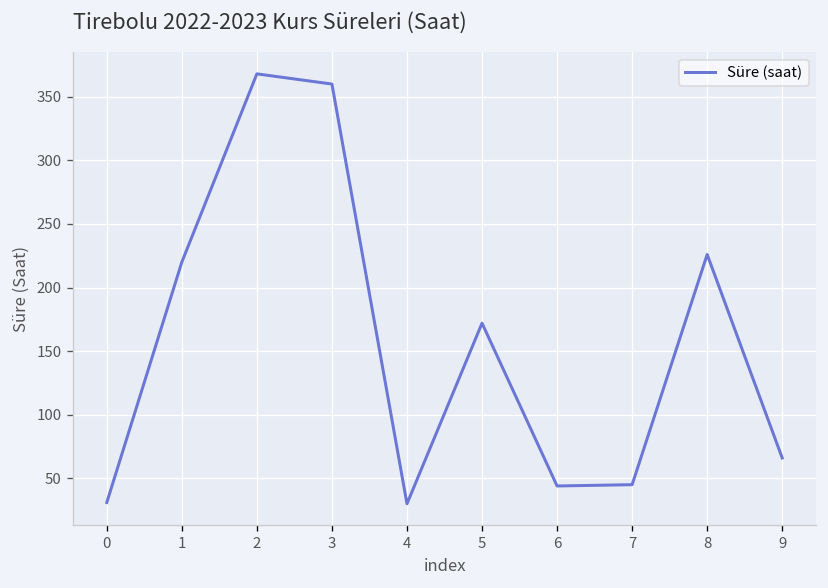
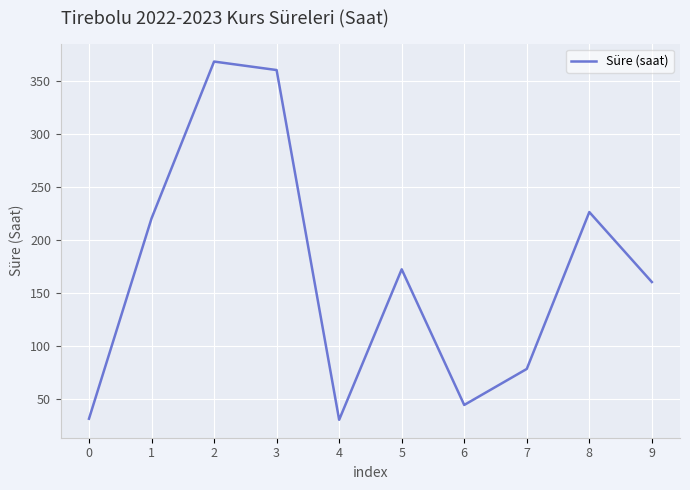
  {
    "0": 31,
    "1": 220,
    "2": 368,
    "3": 360,
    "4": 30,
    "5": 172,
    "6": 44,
-   "7": 45,
+   "7": 78,
    "8": 226,
-   "9": 66
+   "9": 160
  }
